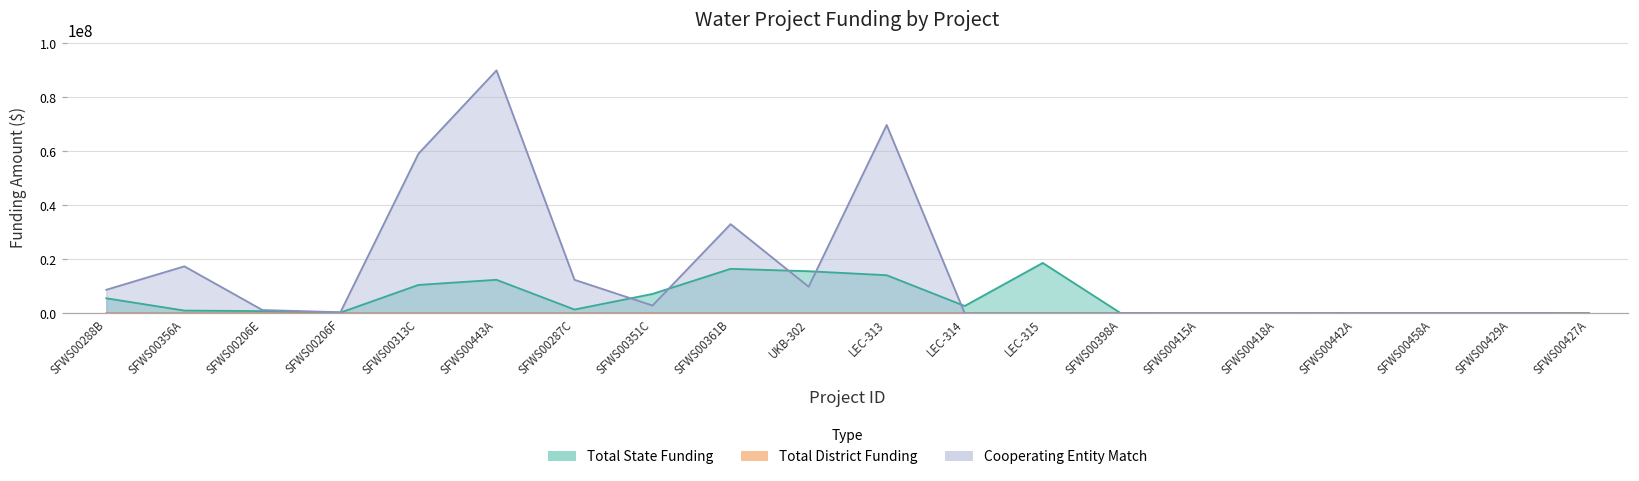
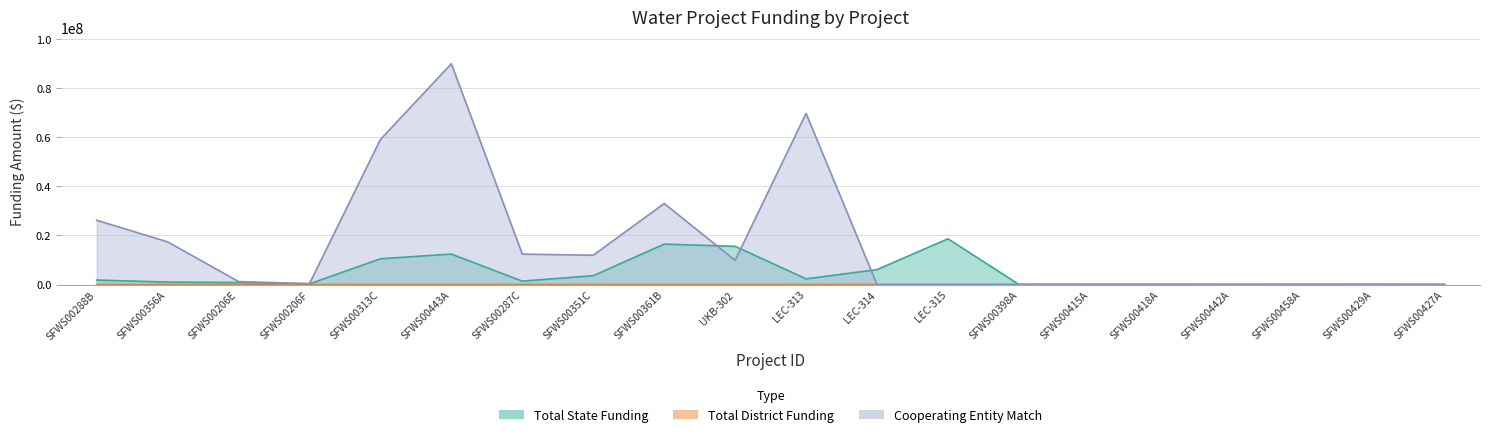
  {
    "Total State Funding": {
-     "SFWS00288B": 6000000,
+     "SFWS00288B": 2000000,
      "SFWS00313C": 11000000,
      "SFWS00443A": 12000000,
      "SFWS00287C": 1000000,
-     "SFWS00351C": 7000000,
+     "SFWS00351C": 4000000,
      "SFWS00361B": 16000000,
      "UKB-302": 16000000,
-     "LEC-313": 14000000,
-     "LEC-314": 3000000,
+     "LEC-313": 2000000,
+     "LEC-314": 6000000,
      "LEC-315": 19000000
    },
    "Total District Funding": {
      "SFWS00288B": 0,
      "SFWS00313C": 0,
      "SFWS00443A": 0,
      "SFWS00287C": 0,
      "SFWS00351C": 0,
      "SFWS00361B": 0,
      "UKB-302": 0,
      "LEC-313": 0
    },
    "Cooperating Entity Match": {
-     "SFWS00288B": 9000000,
+     "SFWS00288B": 26000000,
      "SFWS00356A": 17000000,
      "SFWS00313C": 59000000,
      "SFWS00443A": 90000000,
      "SFWS00287C": 12000000,
-     "SFWS00351C": 3000000,
+     "SFWS00351C": 12000000,
      "SFWS00361B": 33000000,
      "UKB-302": 10000000,
      "LEC-313": 70000000
    }
  }
